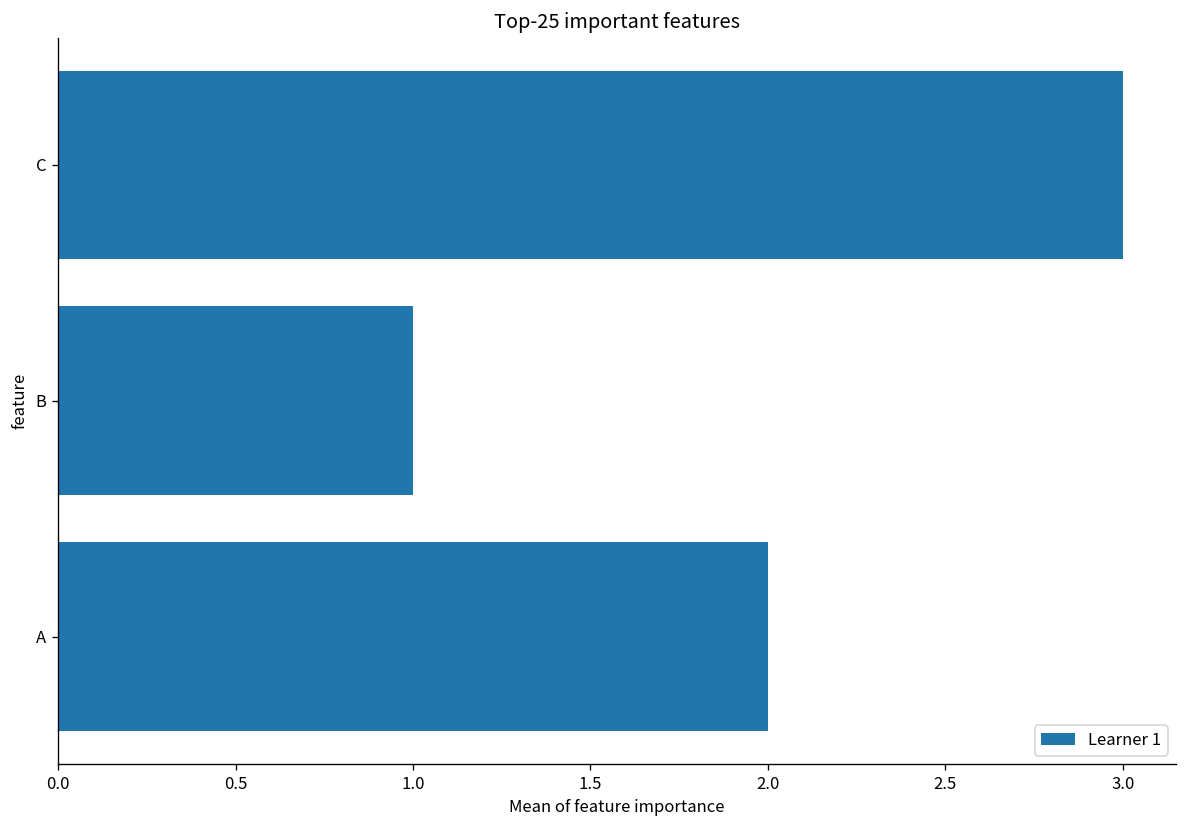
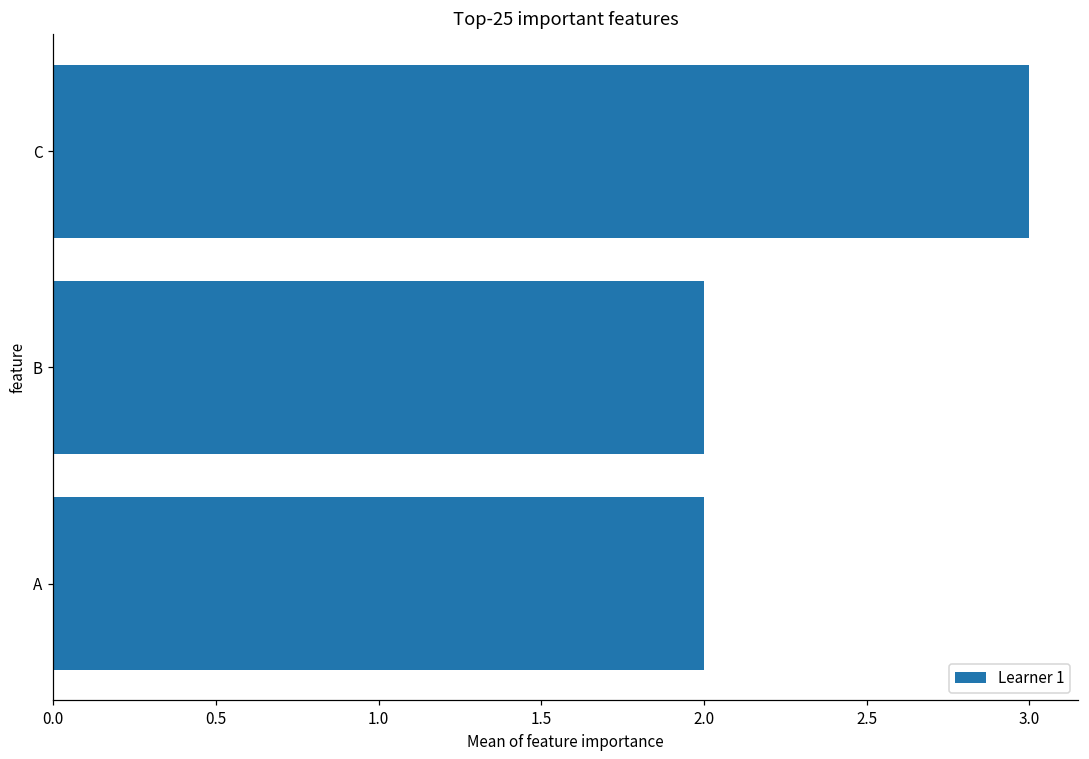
  {
    "C": 3,
-   "B": 1,
+   "B": 2,
    "A": 2
  }
